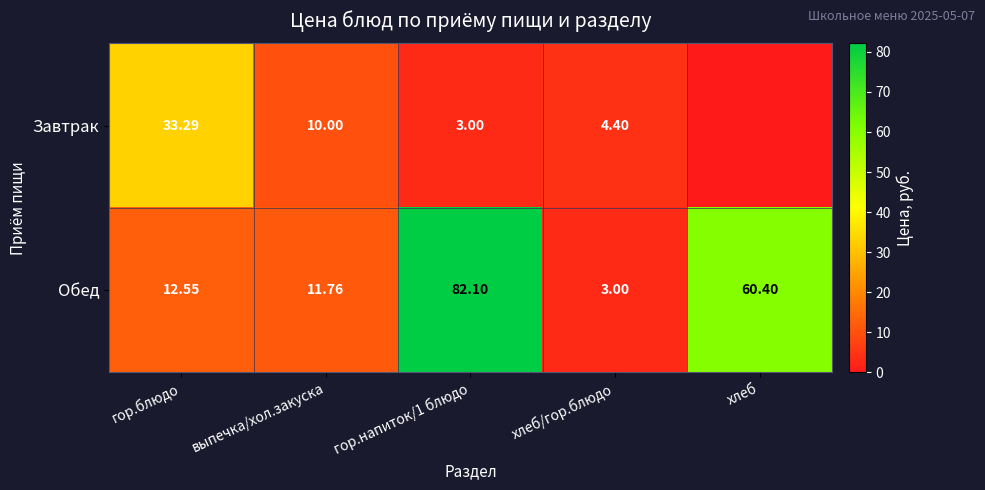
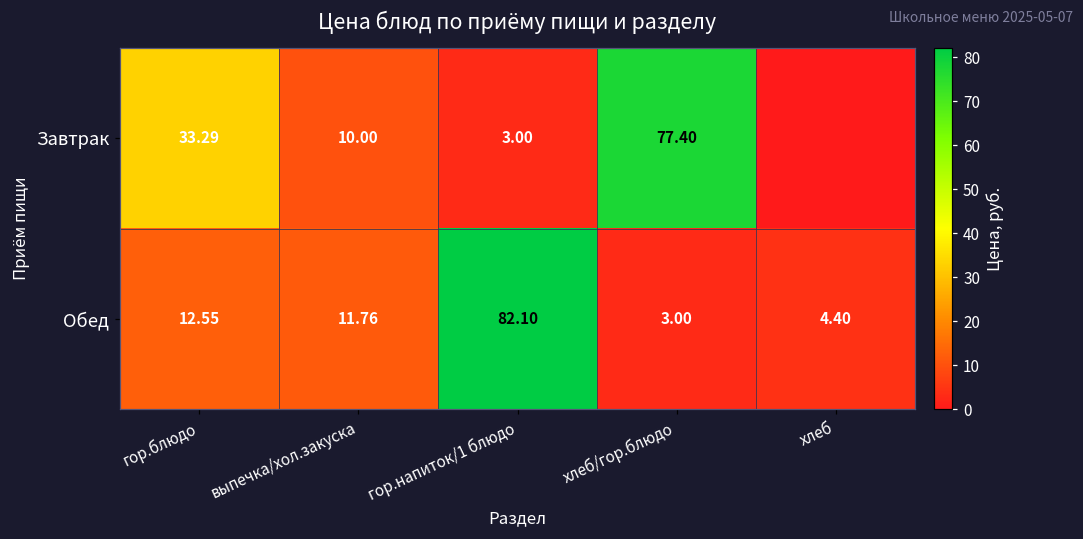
  {
    "Завтрак": {
      "гор.блюдо": 33.29,
      "выпечка/хол.закуска": 10.00,
      "гор.напиток/1 блюдо": 3.00,
-     "хлеб/гор.блюдо": 4.40
+     "хлеб/гор.блюдо": 77.40
    },
    "Обед": {
      "гор.блюдо": 12.55,
      "выпечка/хол.закуска": 11.76,
      "гор.напиток/1 блюдо": 82.10,
      "хлеб/гор.блюдо": 3.00,
-     "хлеб": 60.40
+     "хлеб": 4.40
    }
  }
